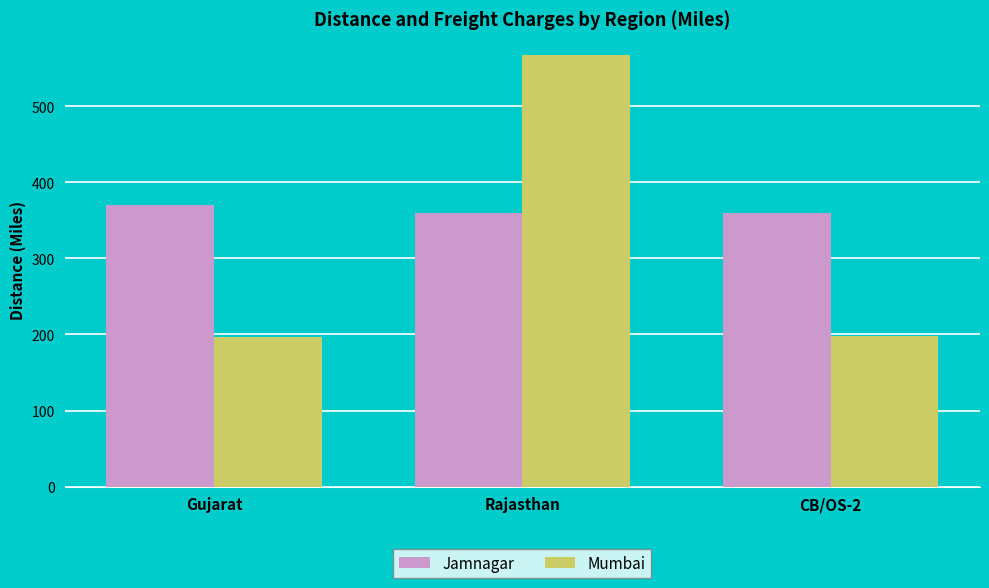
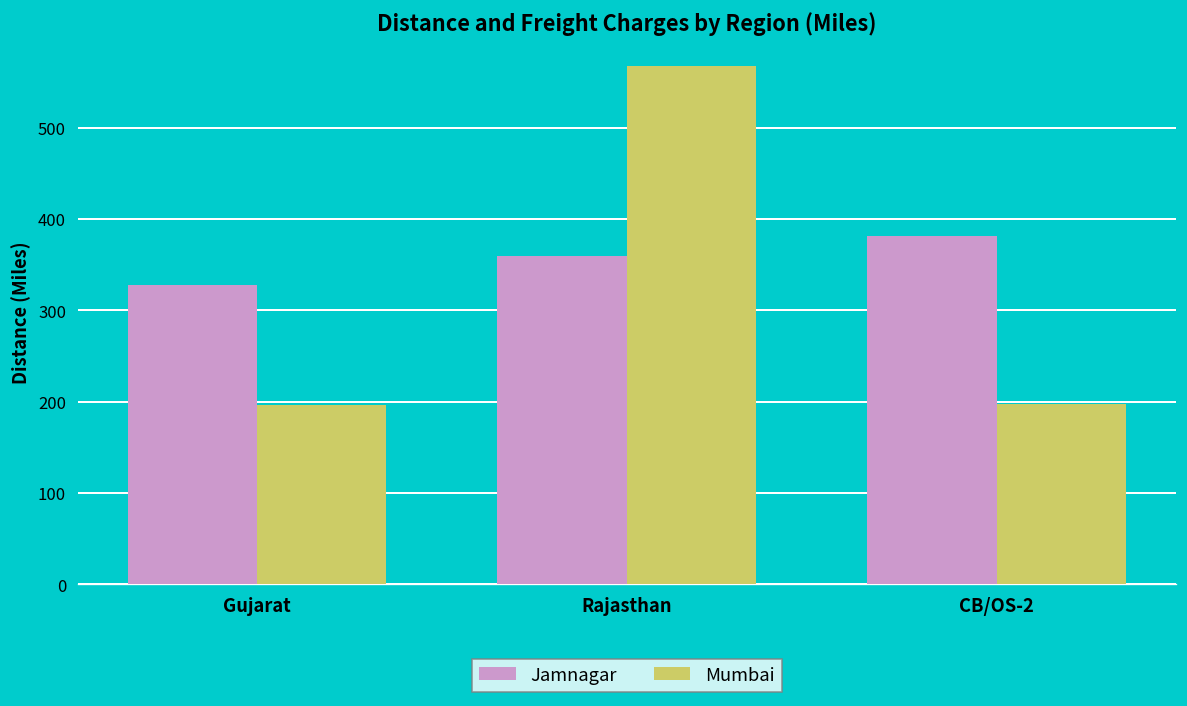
  {
    "Jamnagar": {
-     "Gujarat": 370,
+     "Gujarat": 330,
      "Rajasthan": 360,
-     "CB/OS-2": 360
+     "CB/OS-2": 380
    },
    "Mumbai": {
      "Gujarat": 200,
      "Rajasthan": 570,
      "CB/OS-2": 200
    }
  }
